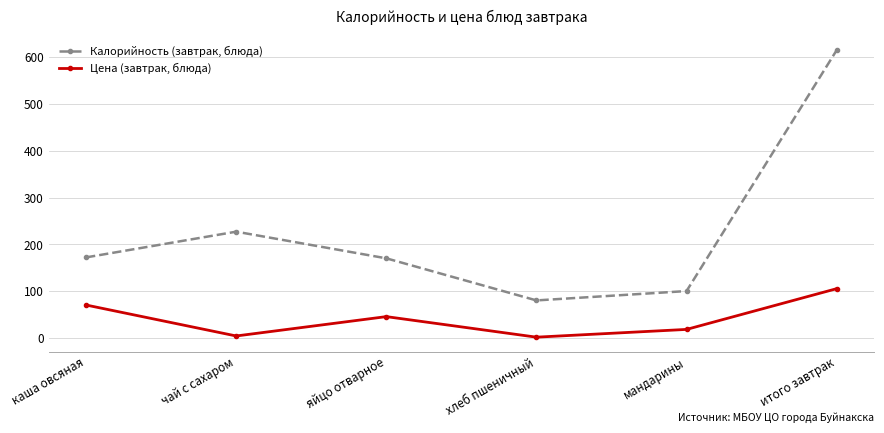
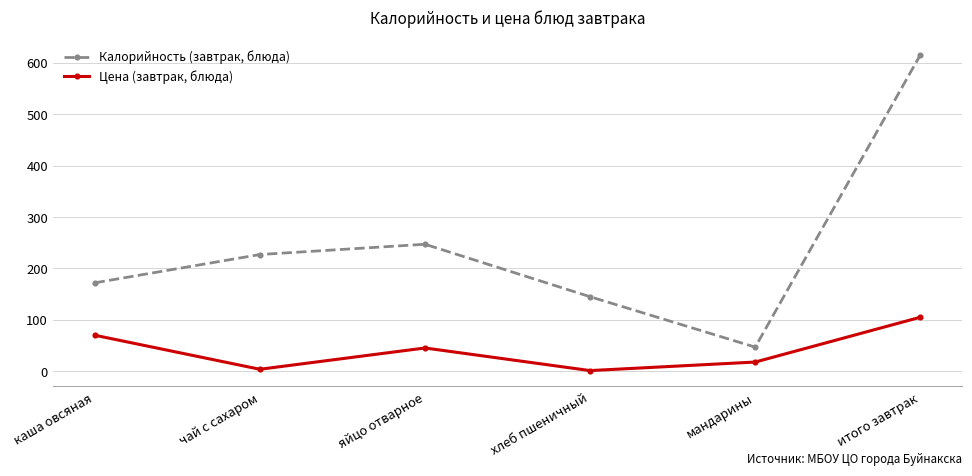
  {
    "Калорийность (завтрак, блюда)": {
      "каша овсяная": 170,
      "чай с сахаром": 230,
-     "яйцо отварное": 170,
-     "хлеб пшеничный": 80,
-     "мандарины": 100,
+     "яйцо отварное": 250,
+     "хлеб пшеничный": 150,
+     "мандарины": 50,
      "итого завтрак": 620
    },
    "Цена (завтрак, блюда)": {
      "каша овсяная": 70,
      "чай с сахаром": 0,
      "яйцо отварное": 50,
      "хлеб пшеничный": 0,
      "мандарины": 20,
      "итого завтрак": 110
    }
  }
